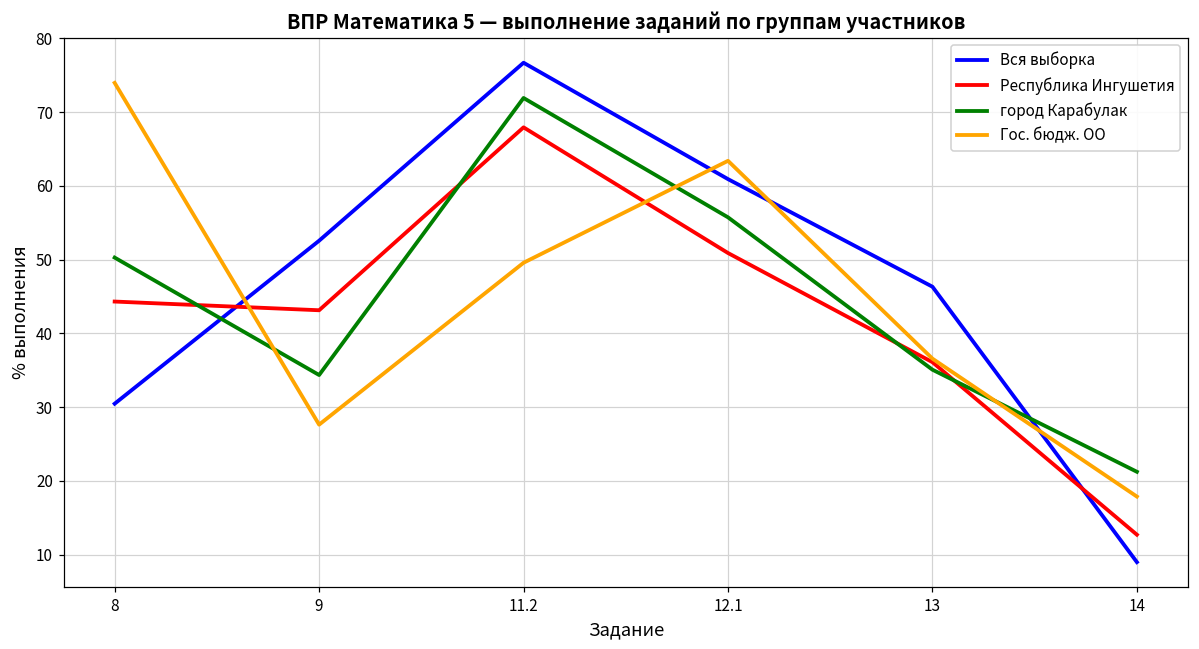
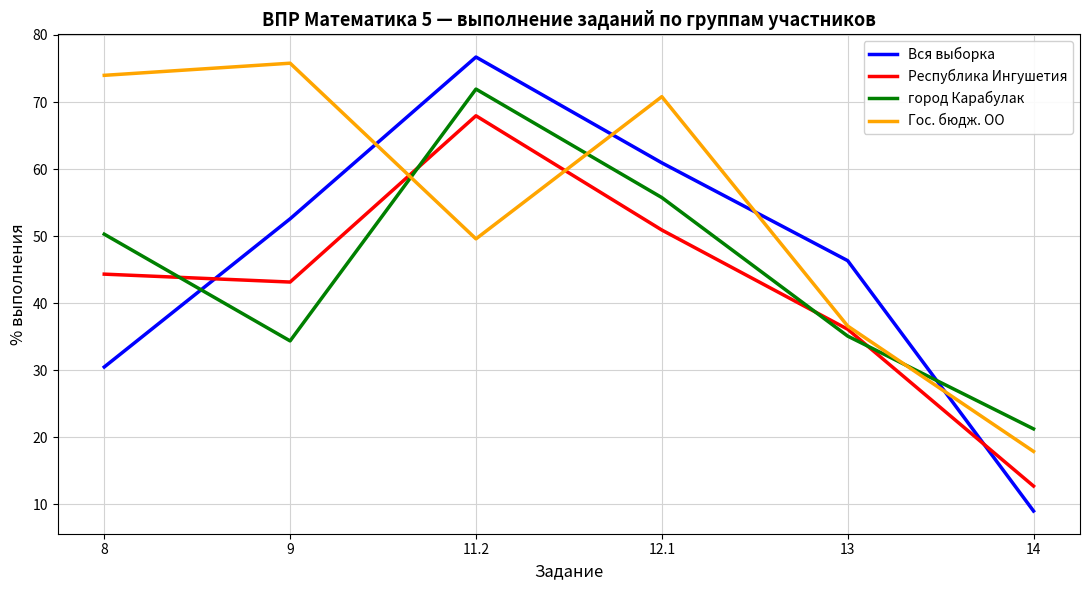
  {
    "Вся выборка": {
      "8": 30,
      "9": 53,
      "11.2": 77,
      "12.1": 61,
      "13": 46,
      "14": 9
    },
    "Республика Ингушетия": {
      "8": 44,
      "9": 43,
      "11.2": 68,
      "12.1": 51,
      "13": 36,
      "14": 13
    },
    "город Карабулак": {
      "8": 50,
      "9": 34,
      "11.2": 72,
      "12.1": 56,
      "13": 35,
      "14": 21
    },
    "Гос. бюдж. ОО": {
      "8": 74,
-     "9": 28,
+     "9": 76,
      "11.2": 50,
-     "12.1": 63,
+     "12.1": 71,
      "13": 37,
      "14": 18
    }
  }
